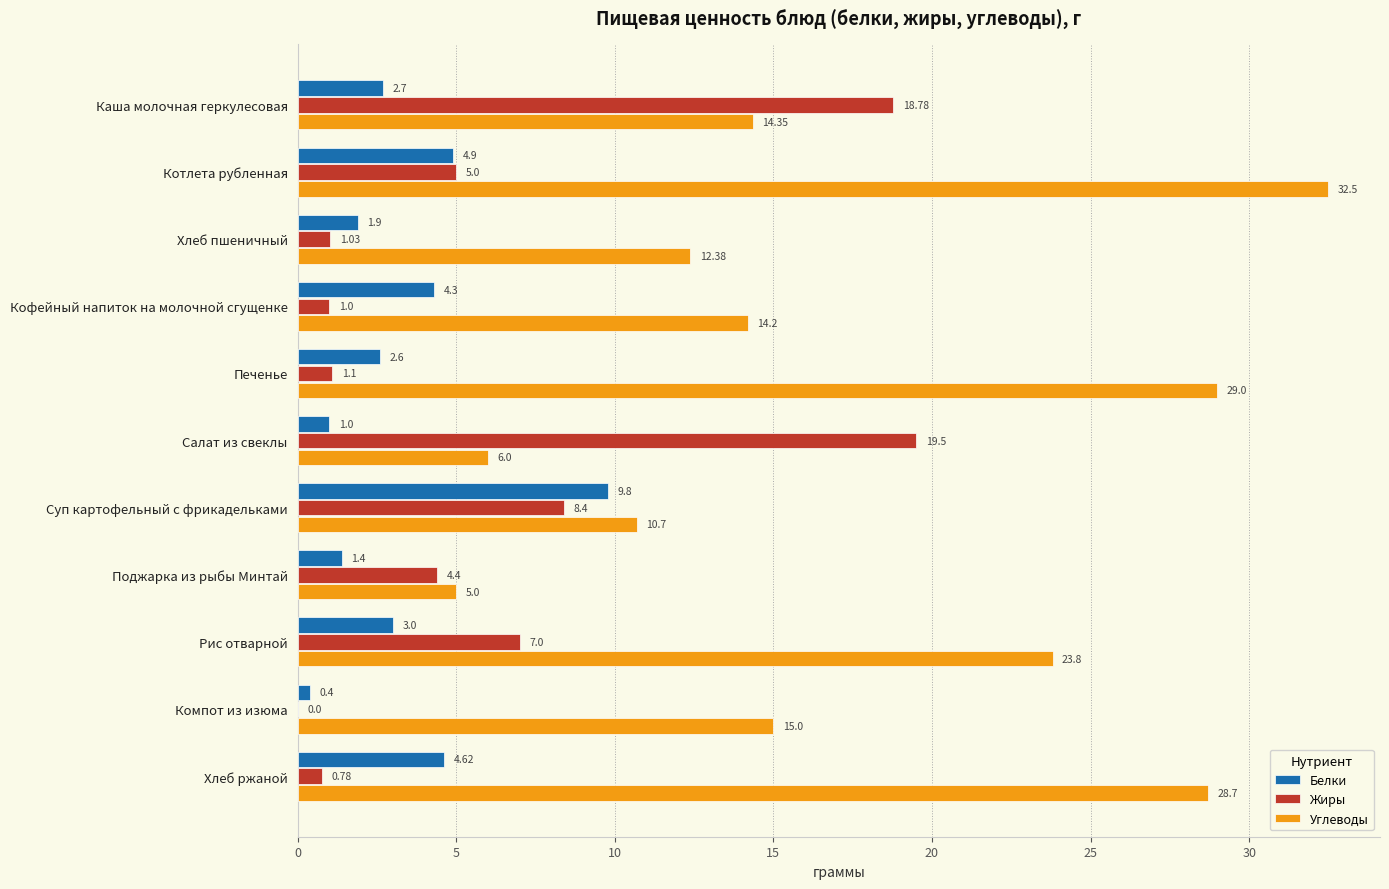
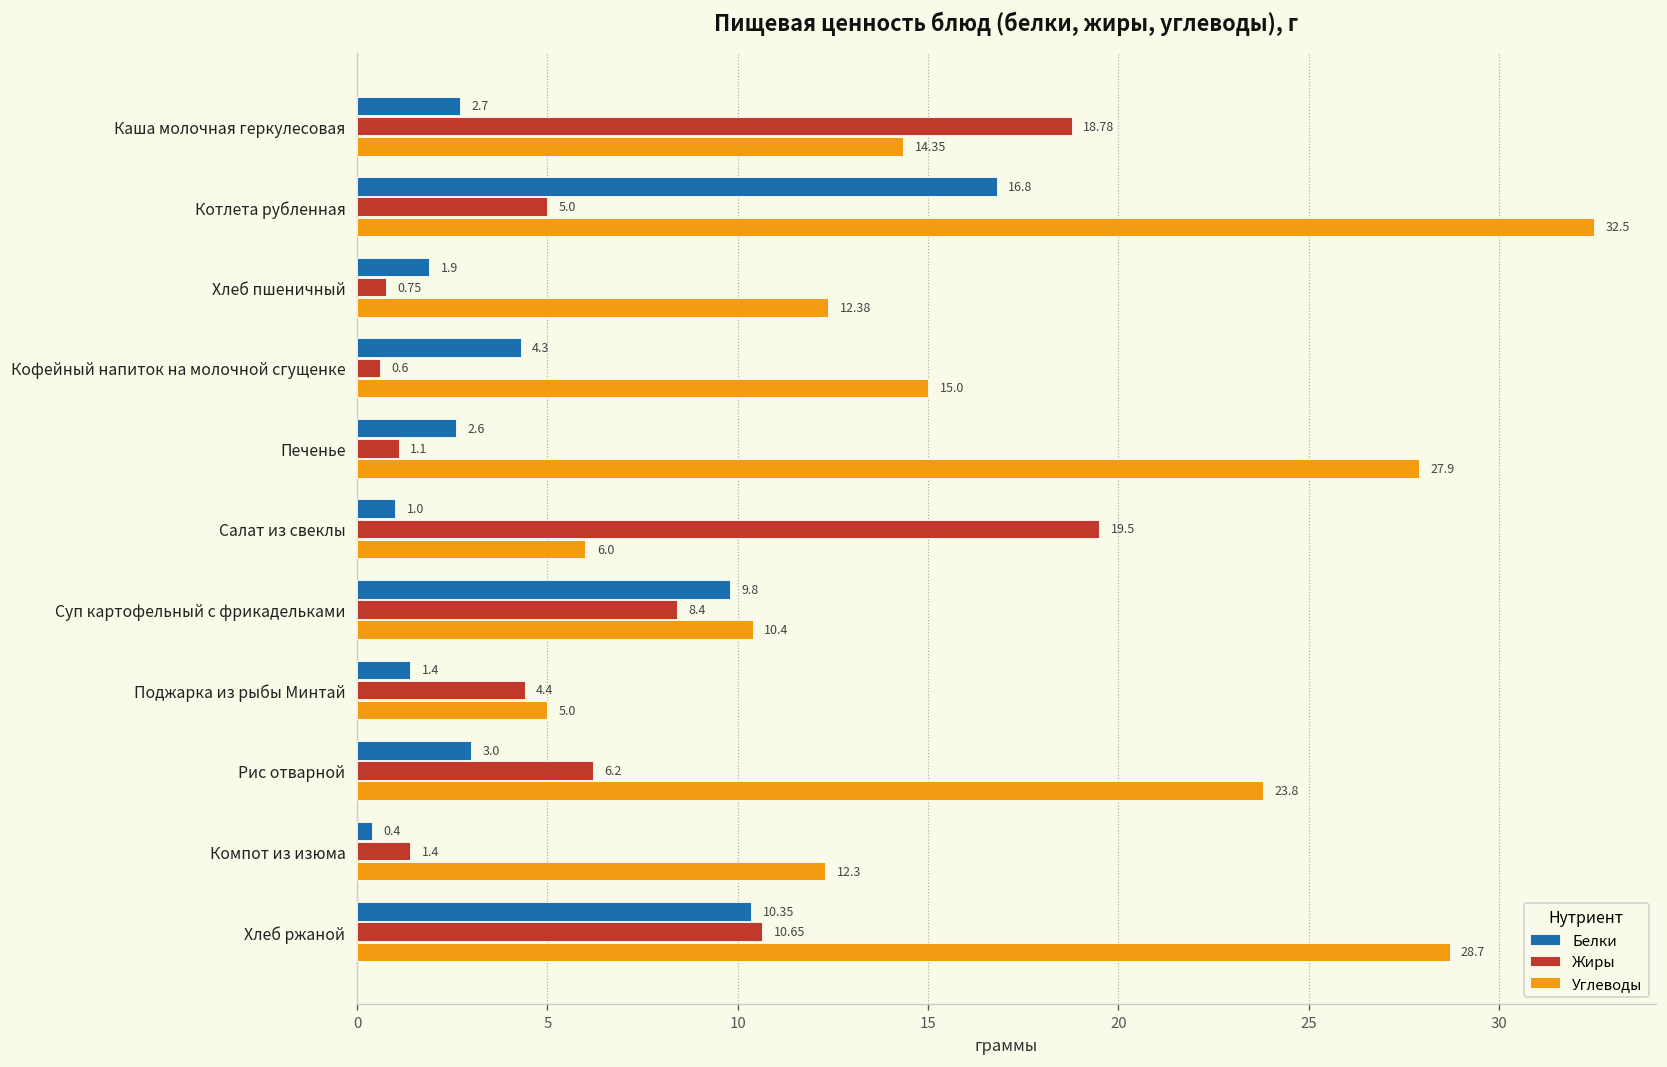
  {
    "Белки": {
      "Каша молочная геркулесовая": 2.7,
-     "Котлета рубленная": 4.9,
+     "Котлета рубленная": 16.8,
      "Хлеб пшеничный": 1.9,
      "Кофейный напиток на молочной сгущенке": 4.3,
      "Печенье": 2.6,
      "Салат из свеклы": 1.0,
      "Суп картофельный с фрикадельками": 9.8,
      "Поджарка из рыбы Минтай": 1.4,
      "Рис отварной": 3.0,
      "Компот из изюма": 0.4,
-     "Хлеб ржаной": 4.62
+     "Хлеб ржаной": 10.35
    },
    "Жиры": {
      "Каша молочная геркулесовая": 18.78,
      "Котлета рубленная": 5.0,
-     "Хлеб пшеничный": 1.03,
-     "Кофейный напиток на молочной сгущенке": 1.0,
+     "Хлеб пшеничный": 0.75,
+     "Кофейный напиток на молочной сгущенке": 0.6,
      "Печенье": 1.1,
      "Салат из свеклы": 19.5,
      "Суп картофельный с фрикадельками": 8.4,
      "Поджарка из рыбы Минтай": 4.4,
-     "Рис отварной": 7.0,
-     "Компот из изюма": 0.0,
-     "Хлеб ржаной": 0.78
+     "Рис отварной": 6.2,
+     "Компот из изюма": 1.4,
+     "Хлеб ржаной": 10.65
    },
    "Углеводы": {
      "Каша молочная геркулесовая": 14.35,
      "Котлета рубленная": 32.5,
      "Хлеб пшеничный": 12.38,
-     "Кофейный напиток на молочной сгущенке": 14.2,
-     "Печенье": 29.0,
+     "Кофейный напиток на молочной сгущенке": 15.0,
+     "Печенье": 27.9,
      "Салат из свеклы": 6.0,
-     "Суп картофельный с фрикадельками": 10.7,
+     "Суп картофельный с фрикадельками": 10.4,
      "Поджарка из рыбы Минтай": 5.0,
      "Рис отварной": 23.8,
-     "Компот из изюма": 15.0,
+     "Компот из изюма": 12.3,
      "Хлеб ржаной": 28.7
    }
  }
